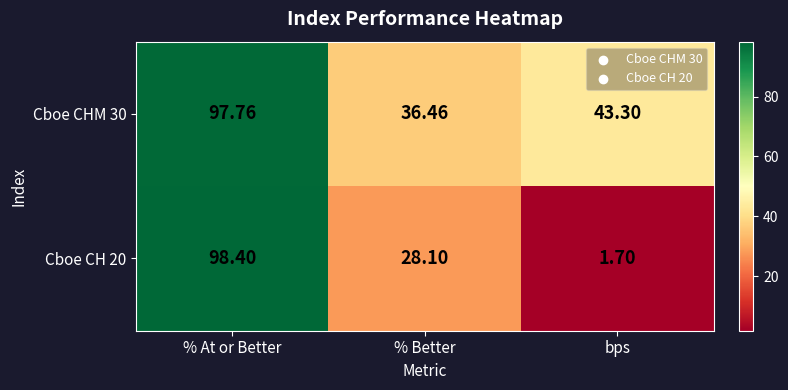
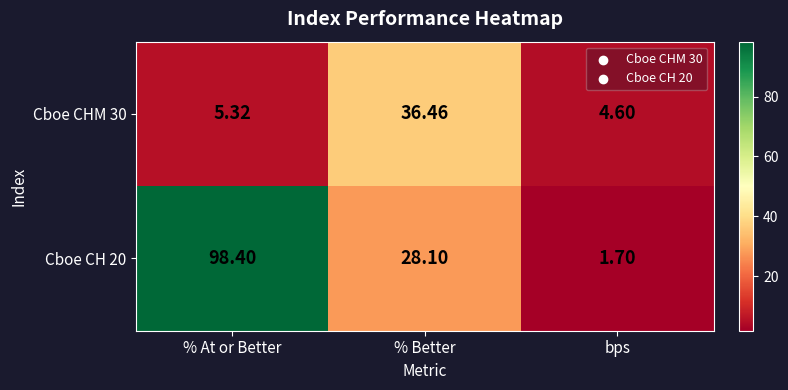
  {
    "Cboe CHM 30": {
-     "% At or Better": 97.76,
+     "% At or Better": 5.32,
      "% Better": 36.46,
-     "bps": 43.30
+     "bps": 4.60
    },
    "Cboe CH 20": {
      "% At or Better": 98.40,
      "% Better": 28.10,
      "bps": 1.70
    }
  }
